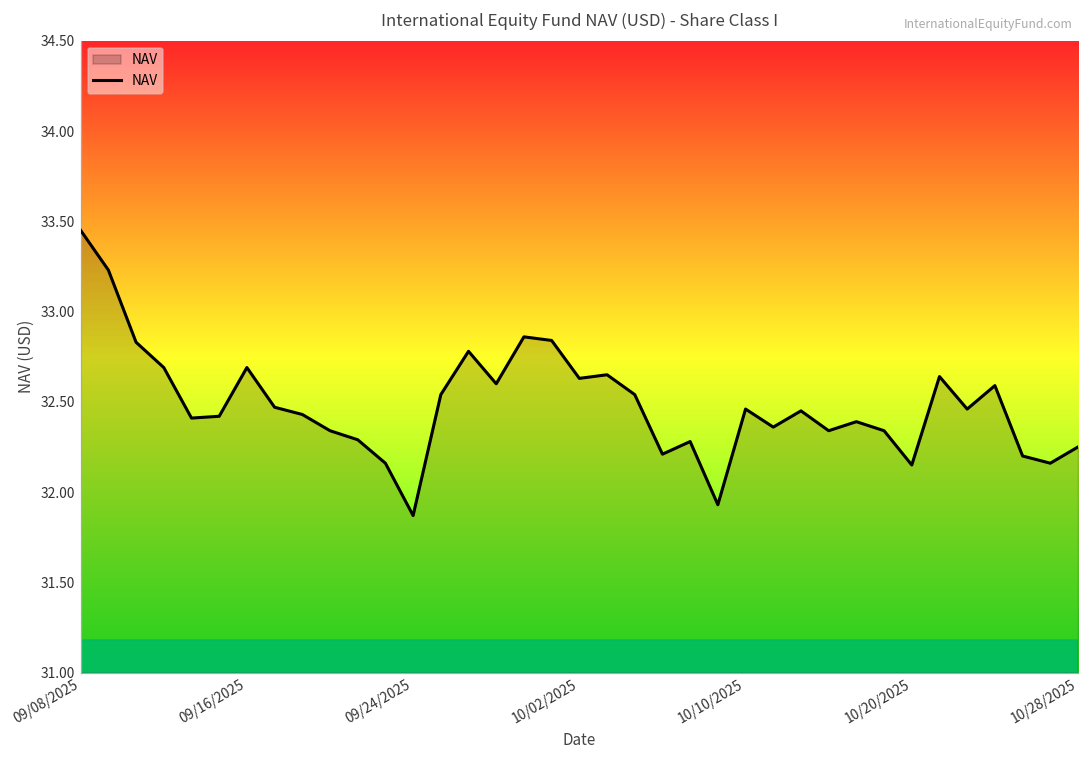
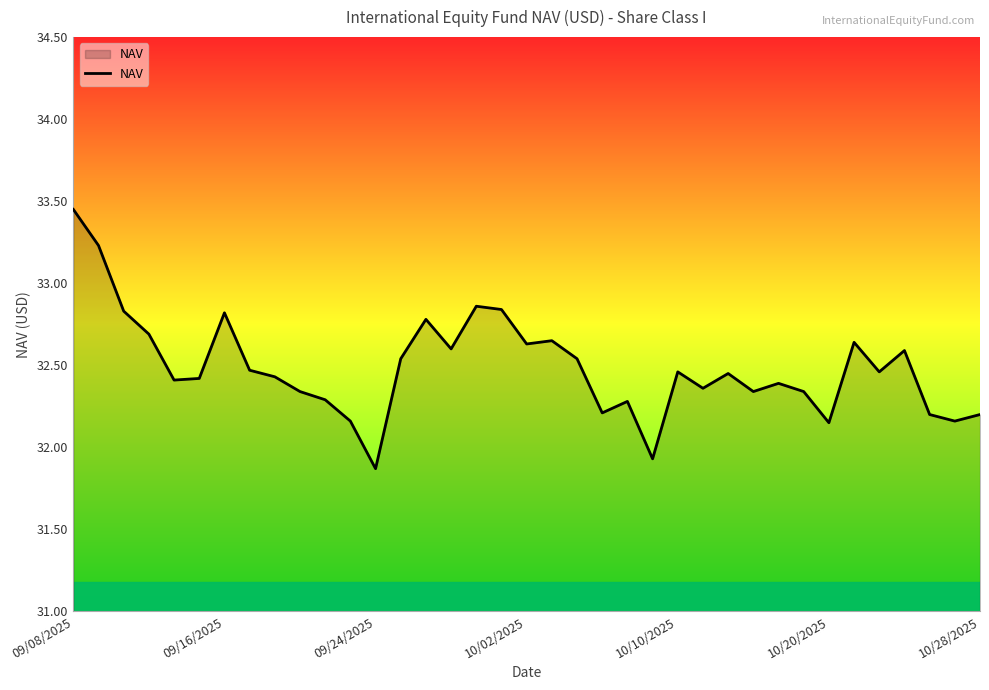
  {
    "09/08/2025": 33.45,
-   "09/16/2025": 32.69,
+   "09/16/2025": 32.82,
    "09/24/2025": 31.87,
    "10/02/2025": 32.63,
    "10/10/2025": 32.46,
    "10/20/2025": 32.15,
-   "10/28/2025": 32.25
+   "10/28/2025": 32.20
  }
